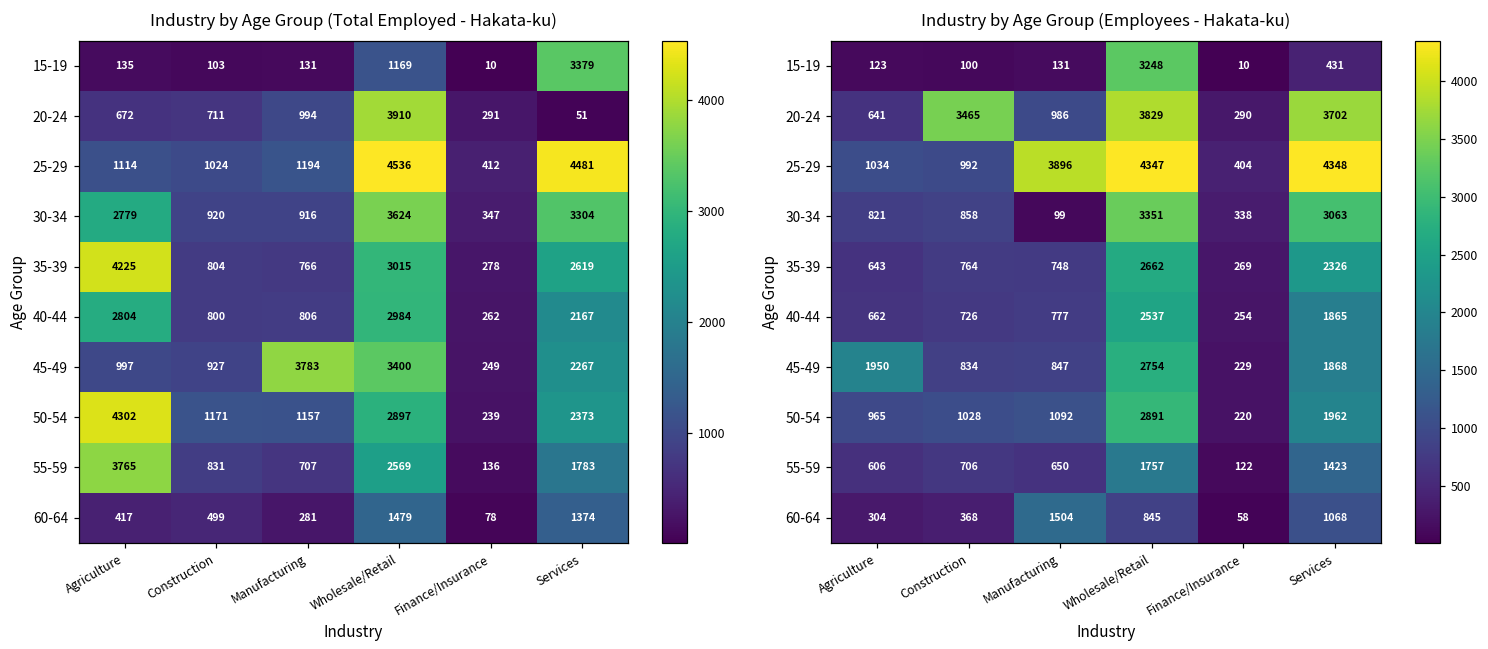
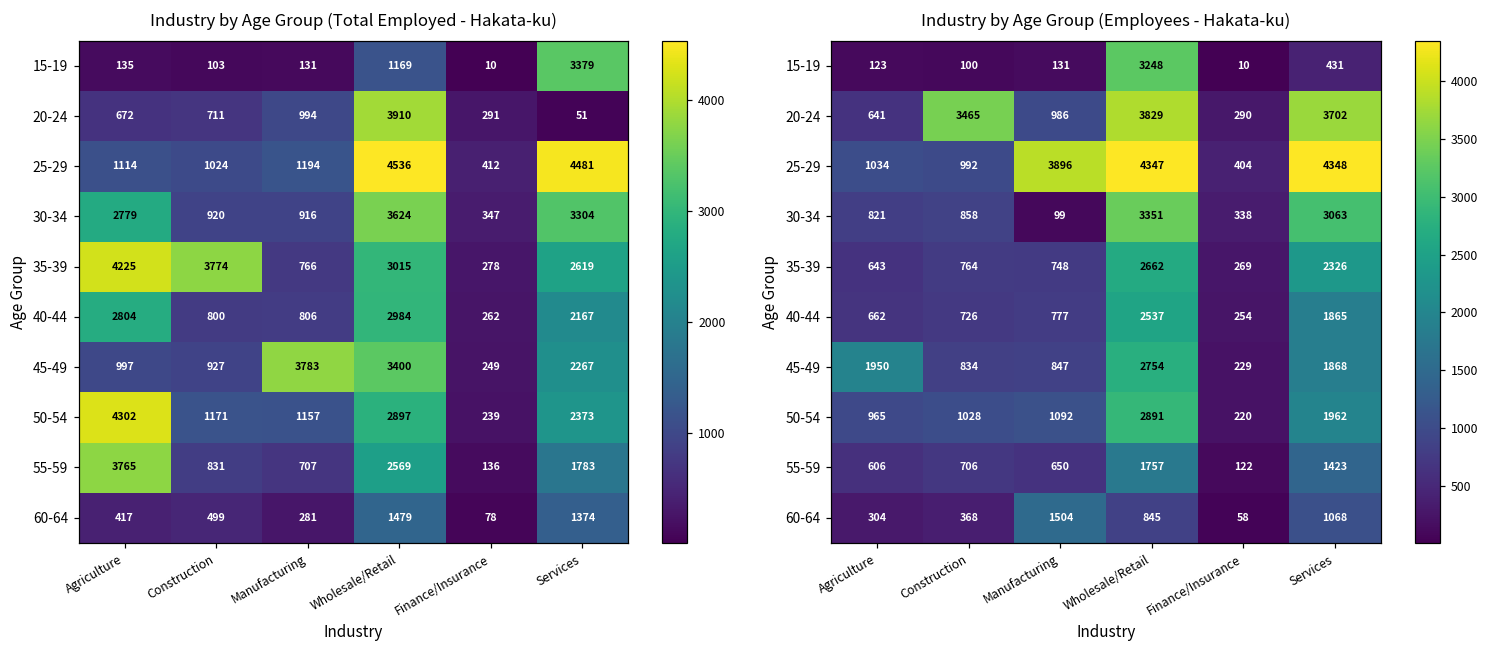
  {
    "Industry by Age Group (Total Employed - Hakata-ku)": {
      "15-19": {
        "Agriculture": 135,
        "Construction": 103,
        "Manufacturing": 131,
        "Wholesale/Retail": 1169,
        "Finance/Insurance": 10,
        "Services": 3379
      },
      "20-24": {
        "Agriculture": 672,
        "Construction": 711,
        "Manufacturing": 994,
        "Wholesale/Retail": 3910,
        "Finance/Insurance": 291,
        "Services": 51
      },
      "25-29": {
        "Agriculture": 1114,
        "Construction": 1024,
        "Manufacturing": 1194,
        "Wholesale/Retail": 4536,
        "Finance/Insurance": 412,
        "Services": 4481
      },
      "30-34": {
        "Agriculture": 2779,
        "Construction": 920,
        "Manufacturing": 916,
        "Wholesale/Retail": 3624,
        "Finance/Insurance": 347,
        "Services": 3304
      },
      "35-39": {
        "Agriculture": 4225,
-       "Construction": 804,
+       "Construction": 3774,
        "Manufacturing": 766,
        "Wholesale/Retail": 3015,
        "Finance/Insurance": 278,
        "Services": 2619
      },
      "40-44": {
        "Agriculture": 2804,
        "Construction": 800,
        "Manufacturing": 806,
        "Wholesale/Retail": 2984,
        "Finance/Insurance": 262,
        "Services": 2167
      },
      "45-49": {
        "Agriculture": 997,
        "Construction": 927,
        "Manufacturing": 3783,
        "Wholesale/Retail": 3400,
        "Finance/Insurance": 249,
        "Services": 2267
      },
      "50-54": {
        "Agriculture": 4302,
        "Construction": 1171,
        "Manufacturing": 1157,
        "Wholesale/Retail": 2897,
        "Finance/Insurance": 239,
        "Services": 2373
      },
      "55-59": {
        "Agriculture": 3765,
        "Construction": 831,
        "Manufacturing": 707,
        "Wholesale/Retail": 2569,
        "Finance/Insurance": 136,
        "Services": 1783
      },
      "60-64": {
        "Agriculture": 417,
        "Construction": 499,
        "Manufacturing": 281,
        "Wholesale/Retail": 1479,
        "Finance/Insurance": 78,
        "Services": 1374
      }
    },
    "Industry by Age Group (Employees - Hakata-ku)": {
      "15-19": {
        "Agriculture": 123,
        "Construction": 100,
        "Manufacturing": 131,
        "Wholesale/Retail": 3248,
        "Finance/Insurance": 10,
        "Services": 431
      },
      "20-24": {
        "Agriculture": 641,
        "Construction": 3465,
        "Manufacturing": 986,
        "Wholesale/Retail": 3829,
        "Finance/Insurance": 290,
        "Services": 3702
      },
      "25-29": {
        "Agriculture": 1034,
        "Construction": 992,
        "Manufacturing": 3896,
        "Wholesale/Retail": 4347,
        "Finance/Insurance": 404,
        "Services": 4348
      },
      "30-34": {
        "Agriculture": 821,
        "Construction": 858,
        "Manufacturing": 99,
        "Wholesale/Retail": 3351,
        "Finance/Insurance": 338,
        "Services": 3063
      },
      "35-39": {
        "Agriculture": 643,
        "Construction": 764,
        "Manufacturing": 748,
        "Wholesale/Retail": 2662,
        "Finance/Insurance": 269,
        "Services": 2326
      },
      "40-44": {
        "Agriculture": 662,
        "Construction": 726,
        "Manufacturing": 777,
        "Wholesale/Retail": 2537,
        "Finance/Insurance": 254,
        "Services": 1865
      },
      "45-49": {
        "Agriculture": 1950,
        "Construction": 834,
        "Manufacturing": 847,
        "Wholesale/Retail": 2754,
        "Finance/Insurance": 229,
        "Services": 1868
      },
      "50-54": {
        "Agriculture": 965,
        "Construction": 1028,
        "Manufacturing": 1092,
        "Wholesale/Retail": 2891,
        "Finance/Insurance": 220,
        "Services": 1962
      },
      "55-59": {
        "Agriculture": 606,
        "Construction": 706,
        "Manufacturing": 650,
        "Wholesale/Retail": 1757,
        "Finance/Insurance": 122,
        "Services": 1423
      },
      "60-64": {
        "Agriculture": 304,
        "Construction": 368,
        "Manufacturing": 1504,
        "Wholesale/Retail": 845,
        "Finance/Insurance": 58,
        "Services": 1068
      }
    }
  }
